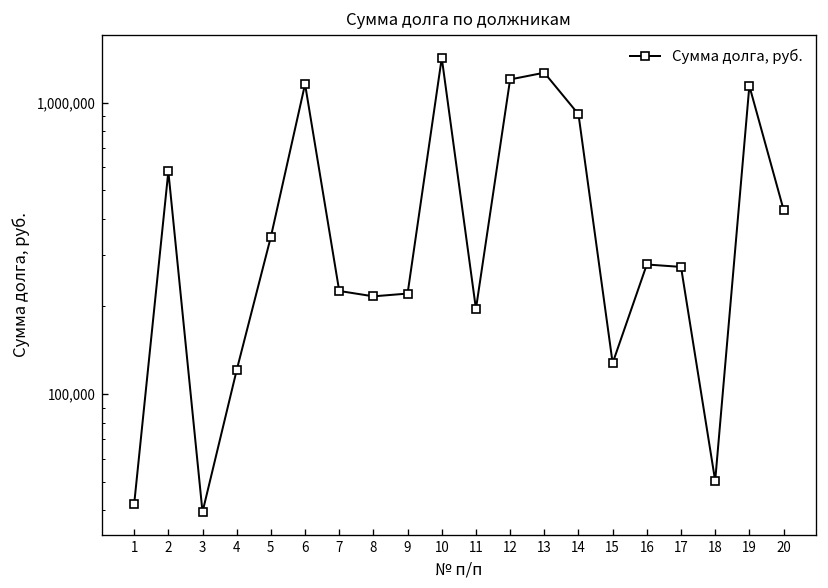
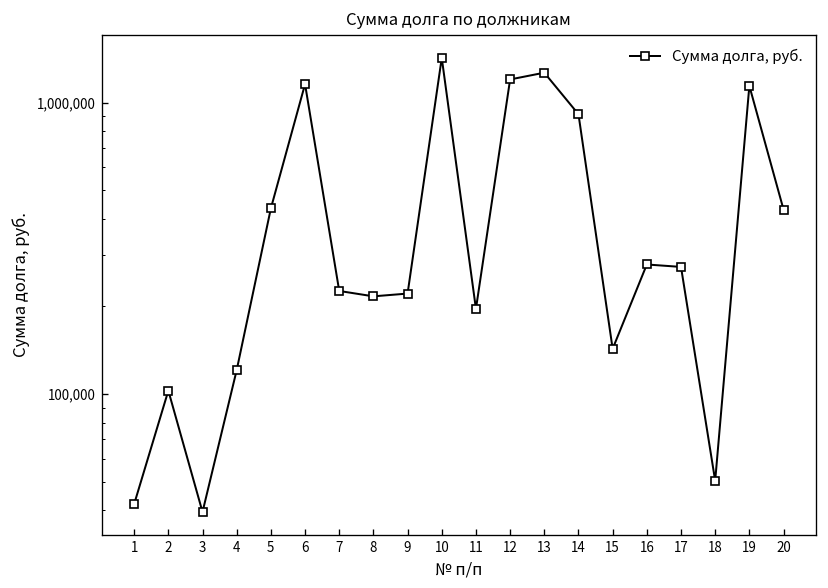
  {
    "1": "42,000",
-   "2": "580,000",
+   "2": "103,000",
    "3": "39,000",
    "4": "120,000",
-   "5": "350,000",
+   "5": "430,000",
    "6": "1,200,000",
    "7": "230,000",
    "8": "220,000",
    "9": "220,000",
    "10": "1,400,000",
    "11": "200,000",
    "12": "1,200,000",
    "13": "1,300,000",
    "14": "910,000",
-   "15": "130,000",
+   "15": "140,000",
    "16": "280,000",
    "17": "270,000",
    "18": "51,000",
    "19": "1,100,000",
    "20": "430,000"
  }
